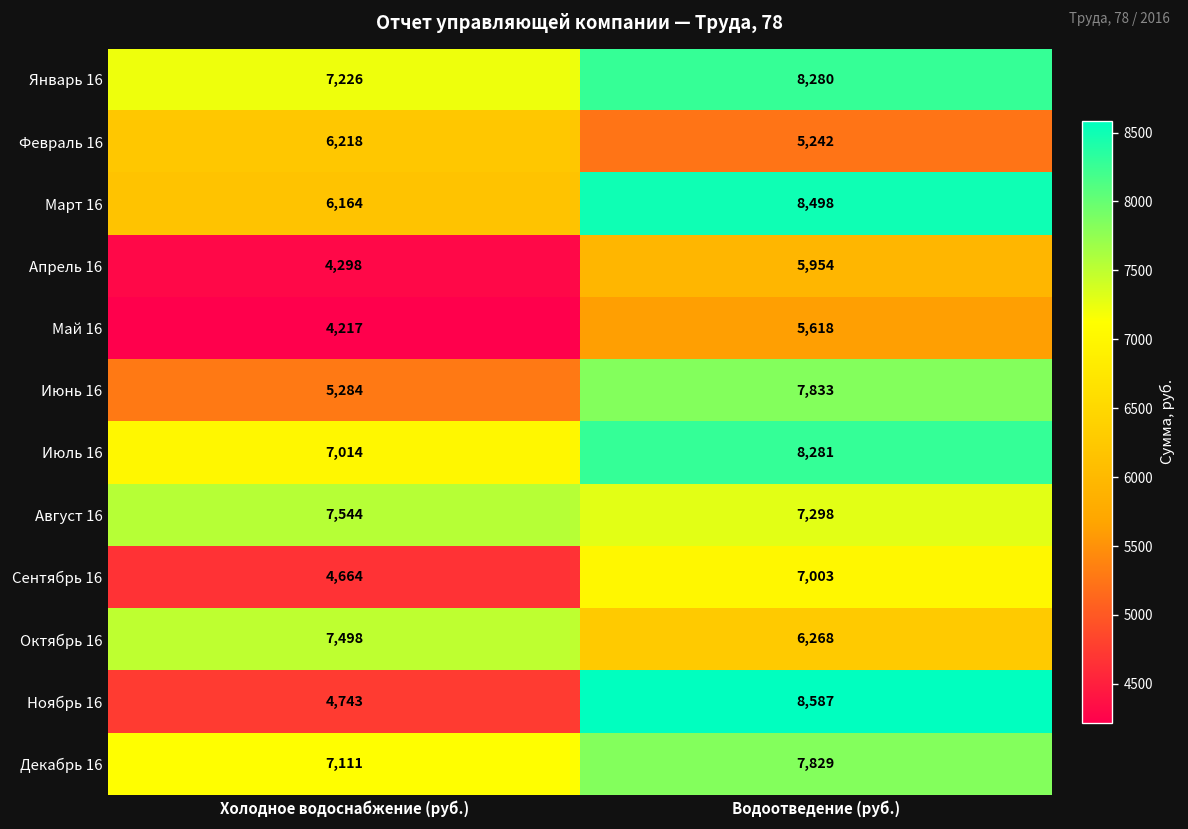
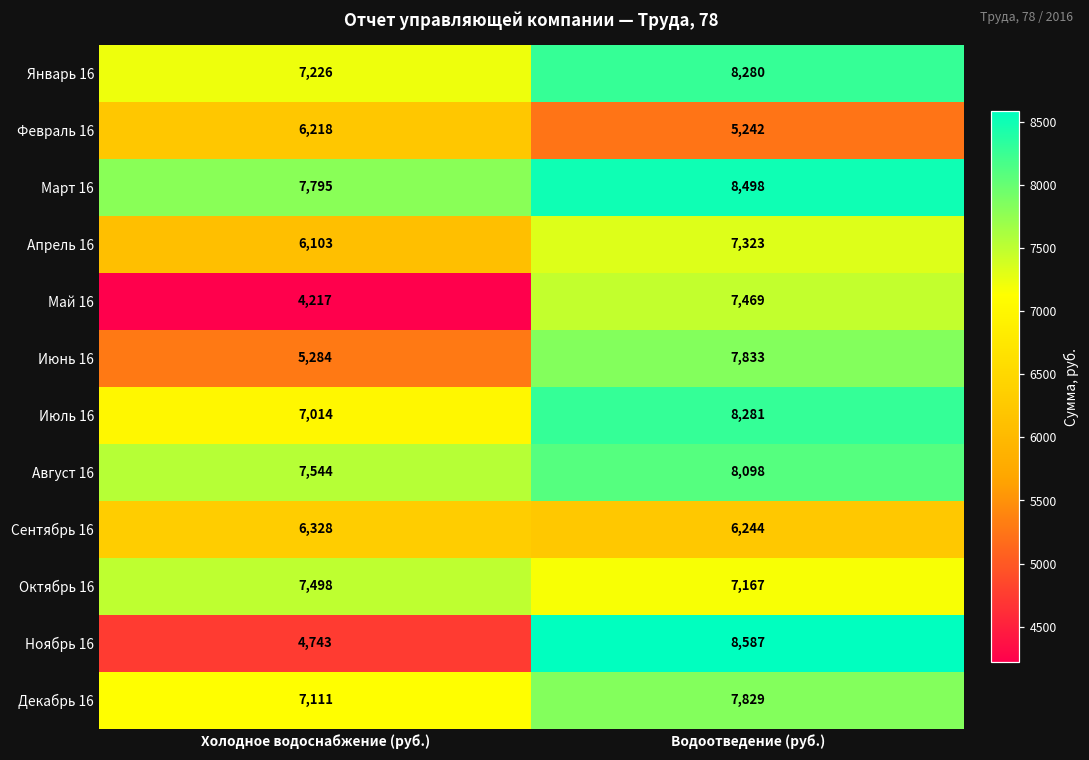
  {
    "Январь 16": {
      "Холодное водоснабжение (руб.)": "7,226",
      "Водоотведение (руб.)": "8,280"
    },
    "Февраль 16": {
      "Холодное водоснабжение (руб.)": "6,218",
      "Водоотведение (руб.)": "5,242"
    },
    "Март 16": {
-     "Холодное водоснабжение (руб.)": "6,164",
+     "Холодное водоснабжение (руб.)": "7,795",
      "Водоотведение (руб.)": "8,498"
    },
    "Апрель 16": {
-     "Холодное водоснабжение (руб.)": "4,298",
-     "Водоотведение (руб.)": "5,954"
+     "Холодное водоснабжение (руб.)": "6,103",
+     "Водоотведение (руб.)": "7,323"
    },
    "Май 16": {
      "Холодное водоснабжение (руб.)": "4,217",
-     "Водоотведение (руб.)": "5,618"
+     "Водоотведение (руб.)": "7,469"
    },
    "Июнь 16": {
      "Холодное водоснабжение (руб.)": "5,284",
      "Водоотведение (руб.)": "7,833"
    },
    "Июль 16": {
      "Холодное водоснабжение (руб.)": "7,014",
      "Водоотведение (руб.)": "8,281"
    },
    "Август 16": {
      "Холодное водоснабжение (руб.)": "7,544",
-     "Водоотведение (руб.)": "7,298"
+     "Водоотведение (руб.)": "8,098"
    },
    "Сентябрь 16": {
-     "Холодное водоснабжение (руб.)": "4,664",
-     "Водоотведение (руб.)": "7,003"
+     "Холодное водоснабжение (руб.)": "6,328",
+     "Водоотведение (руб.)": "6,244"
    },
    "Октябрь 16": {
      "Холодное водоснабжение (руб.)": "7,498",
-     "Водоотведение (руб.)": "6,268"
+     "Водоотведение (руб.)": "7,167"
    },
    "Ноябрь 16": {
      "Холодное водоснабжение (руб.)": "4,743",
      "Водоотведение (руб.)": "8,587"
    },
    "Декабрь 16": {
      "Холодное водоснабжение (руб.)": "7,111",
      "Водоотведение (руб.)": "7,829"
    }
  }
